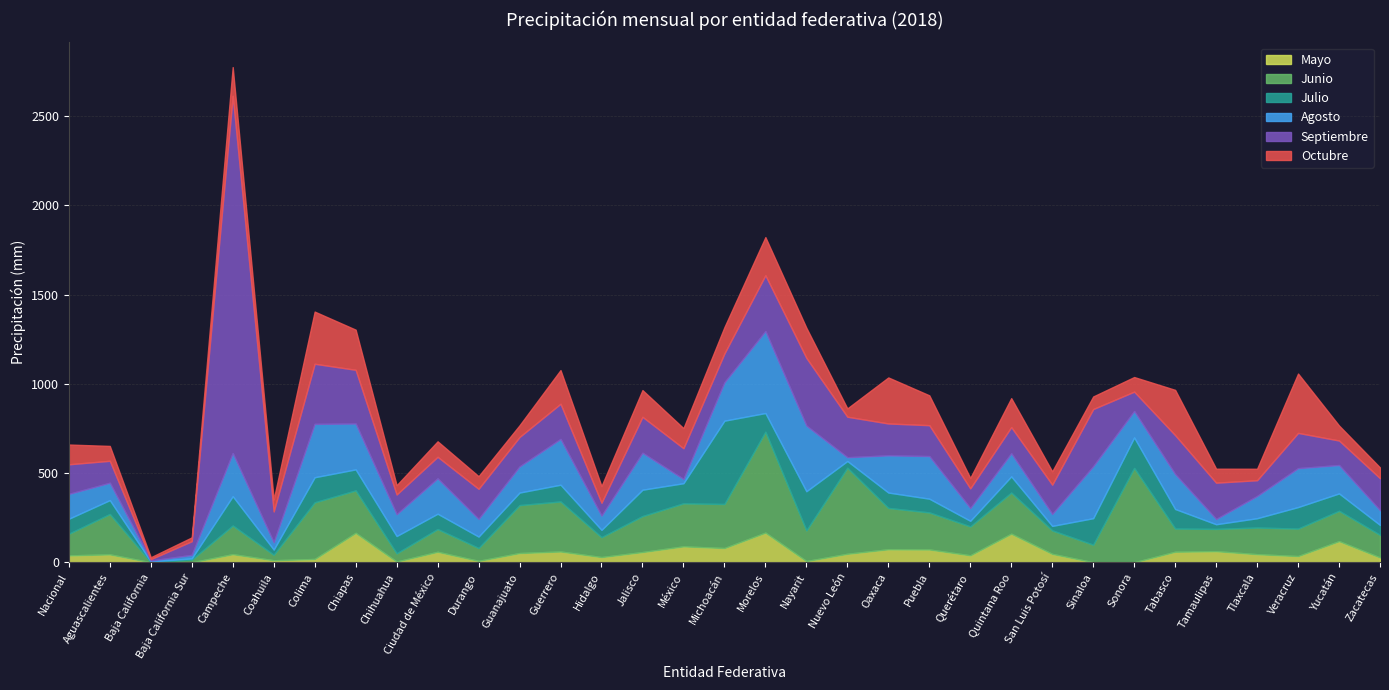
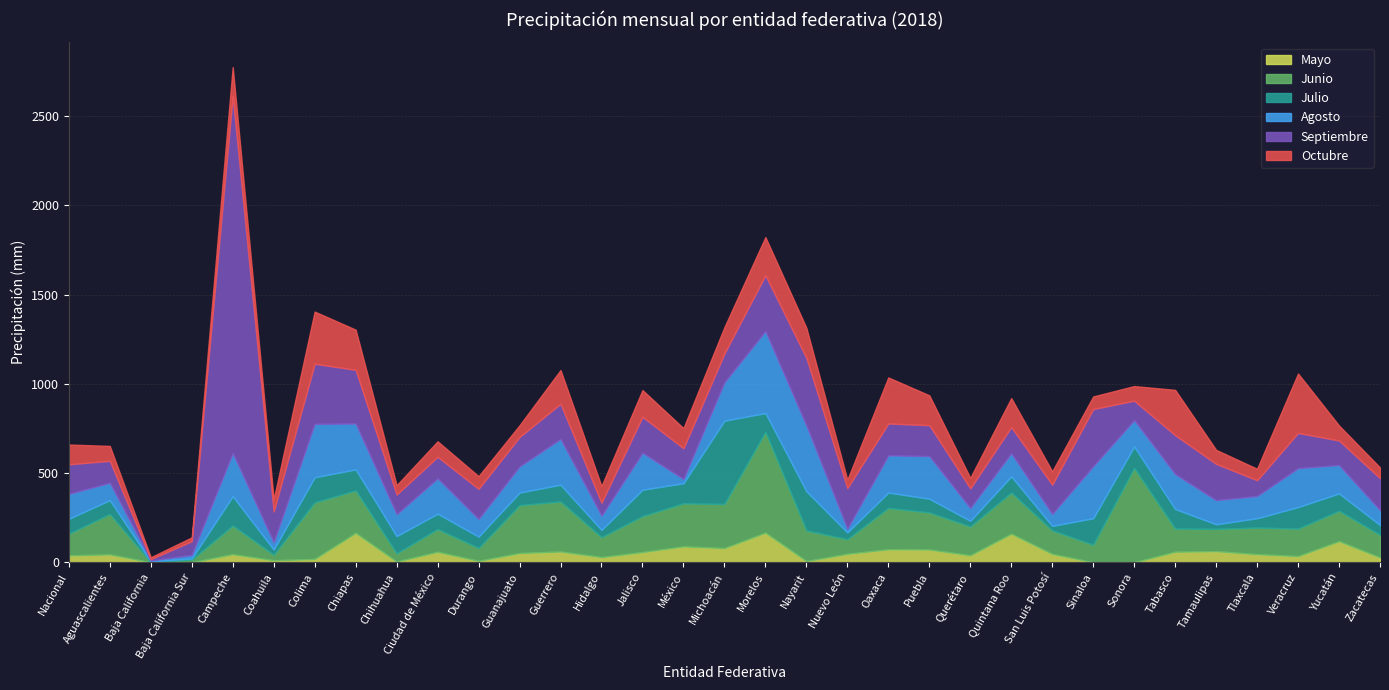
  {
    "Mayo": {
      "Nacional": 40,
      "Aguascalientes": 40,
      "Baja California Sur": 0,
      "Campeche": 50,
      "Colima": 20,
      "Chiapas": 170,
      "Ciudad de México": 60,
      "Guanajuato": 50,
      "Guerrero": 60,
      "Hidalgo": 30,
      "Jalisco": 60,
      "México": 90,
      "Michoacán": 80,
      "Morelos": 170,
      "Nuevo León": 50,
      "Oaxaca": 70,
      "Puebla": 70,
      "Querétaro": 40,
      "Quintana Roo": 160,
      "San Luis Potosí": 50,
      "Tabasco": 60,
      "Tamaulipas": 60,
      "Tlaxcala": 50,
      "Veracruz": 40,
      "Yucatán": 120,
      "Zacatecas": 30
    },
    "Junio": {
      "Nacional": 120,
      "Aguascalientes": 230,
      "Campeche": 160,
      "Coahuila": 30,
      "Colima": 320,
      "Chiapas": 240,
      "Chihuahua": 50,
      "Ciudad de México": 130,
      "Durango": 70,
      "Guanajuato": 270,
      "Guerrero": 280,
      "Hidalgo": 110,
      "Jalisco": 200,
      "México": 240,
      "Michoacán": 250,
      "Morelos": 570,
      "Nayarit": 170,
-     "Nuevo León": 480,
+     "Nuevo León": 80,
      "Oaxaca": 230,
      "Puebla": 210,
      "Querétaro": 160,
      "Quintana Roo": 230,
      "San Luis Potosí": 130,
      "Sinaloa": 100,
      "Sonora": 530,
      "Tabasco": 130,
      "Tamaulipas": 120,
      "Tlaxcala": 150,
      "Veracruz": 150,
      "Yucatán": 170,
      "Zacatecas": 130
    },
    "Julio": {
      "Nacional": 80,
      "Aguascalientes": 80,
      "Campeche": 160,
      "Coahuila": 30,
      "Colima": 140,
      "Chiapas": 120,
      "Chihuahua": 100,
      "Ciudad de México": 90,
      "Durango": 60,
      "Guanajuato": 70,
      "Guerrero": 90,
      "Hidalgo": 40,
      "Jalisco": 150,
      "México": 110,
      "Michoacán": 470,
      "Morelos": 100,
      "Nayarit": 220,
      "Nuevo León": 40,
      "Oaxaca": 90,
      "Puebla": 80,
      "Querétaro": 30,
      "Quintana Roo": 90,
      "San Luis Potosí": 30,
      "Sinaloa": 150,
-     "Sonora": 170,
+     "Sonora": 120,
      "Tabasco": 110,
      "Tamaulipas": 30,
      "Tlaxcala": 50,
      "Veracruz": 120,
      "Yucatán": 100,
      "Zacatecas": 60
    },
    "Agosto": {
      "Nacional": 140,
      "Aguascalientes": 100,
      "Baja California Sur": 20,
      "Campeche": 240,
      "Coahuila": 40,
      "Colima": 300,
      "Chiapas": 260,
      "Chihuahua": 120,
      "Ciudad de México": 200,
      "Durango": 100,
      "Guanajuato": 150,
      "Guerrero": 260,
      "Hidalgo": 80,
      "Jalisco": 210,
      "México": 20,
      "Michoacán": 220,
      "Morelos": 460,
      "Nayarit": 370,
      "Nuevo León": 20,
      "Oaxaca": 210,
      "Puebla": 240,
      "Querétaro": 70,
      "Quintana Roo": 130,
      "San Luis Potosí": 70,
      "Sinaloa": 290,
      "Sonora": 150,
      "Tabasco": 200,
-     "Tamaulipas": 30,
+     "Tamaulipas": 130,
      "Tlaxcala": 120,
      "Veracruz": 220,
      "Yucatán": 160,
      "Zacatecas": 80
    },
    "Septiembre": {
      "Nacional": 170,
      "Aguascalientes": 120,
      "Baja California Sur": 80,
      "Campeche": 2000,
      "Coahuila": 170,
      "Colima": 340,
      "Chiapas": 300,
      "Chihuahua": 110,
      "Ciudad de México": 120,
      "Durango": 170,
      "Guanajuato": 170,
      "Guerrero": 200,
      "Hidalgo": 70,
      "Jalisco": 200,
      "México": 170,
      "Michoacán": 160,
      "Morelos": 310,
      "Nayarit": 380,
      "Nuevo León": 230,
      "Oaxaca": 180,
      "Puebla": 170,
      "Querétaro": 110,
      "Quintana Roo": 150,
      "San Luis Potosí": 160,
      "Sinaloa": 320,
      "Sonora": 110,
      "Tabasco": 220,
      "Tamaulipas": 200,
      "Tlaxcala": 90,
      "Veracruz": 200,
      "Yucatán": 140,
      "Zacatecas": 180
    },
    "Octubre": {
      "Nacional": 110,
      "Aguascalientes": 80,
      "Baja California Sur": 20,
      "Campeche": 160,
      "Coahuila": 70,
      "Colima": 290,
      "Chiapas": 220,
      "Chihuahua": 50,
      "Ciudad de México": 90,
      "Durango": 70,
      "Guanajuato": 70,
      "Guerrero": 190,
      "Hidalgo": 90,
      "Jalisco": 150,
      "México": 110,
      "Michoacán": 150,
      "Morelos": 210,
      "Nayarit": 170,
      "Nuevo León": 50,
      "Oaxaca": 260,
      "Puebla": 170,
      "Querétaro": 60,
      "Quintana Roo": 160,
      "San Luis Potosí": 70,
      "Sinaloa": 70,
      "Sonora": 80,
      "Tabasco": 250,
      "Tamaulipas": 80,
      "Tlaxcala": 60,
      "Veracruz": 330,
      "Yucatán": 80,
      "Zacatecas": 60
    }
  }
